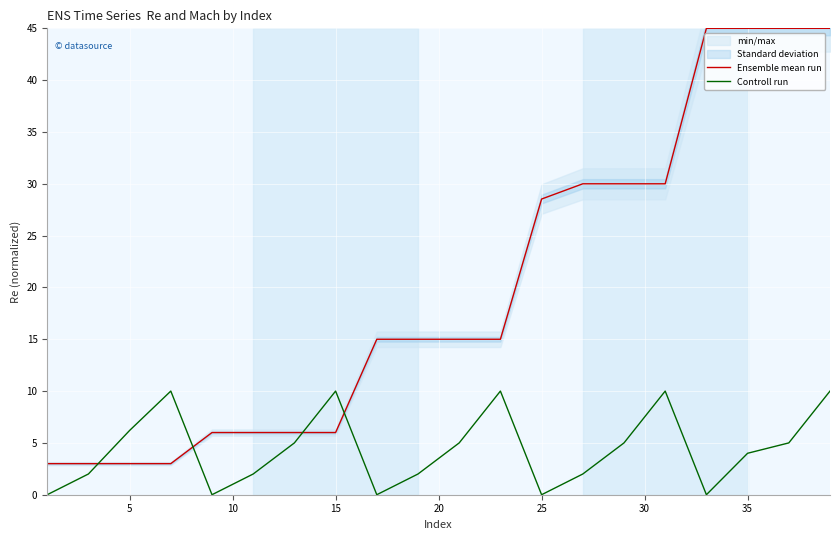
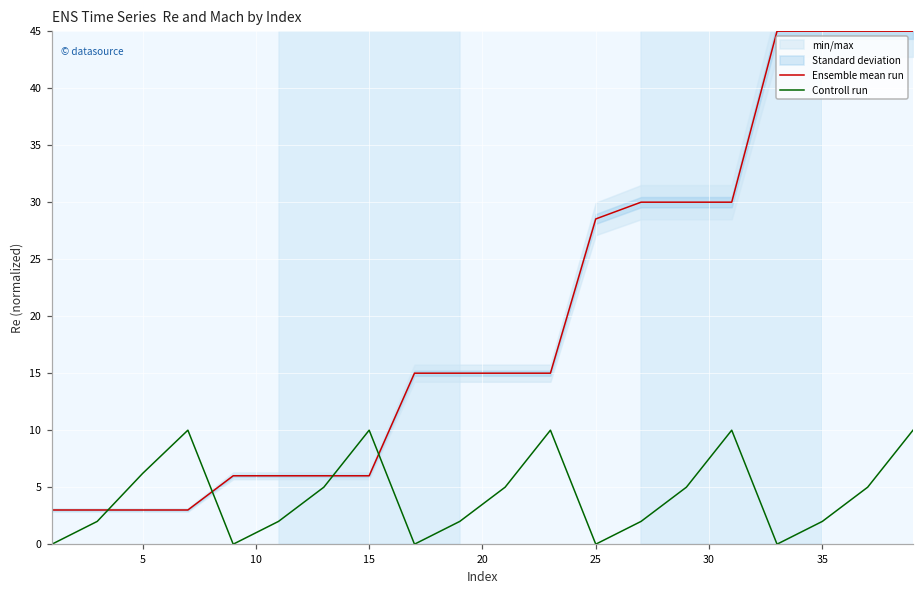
  {
    "Ensemble mean run": {
      "25": 28.5,
      "35": 45.0
    },
    "Controll run": {
      "5": 6.2,
      "15": 10.0,
      "25": 0.0,
-     "35": 4.0
+     "35": 2.0
    }
  }
